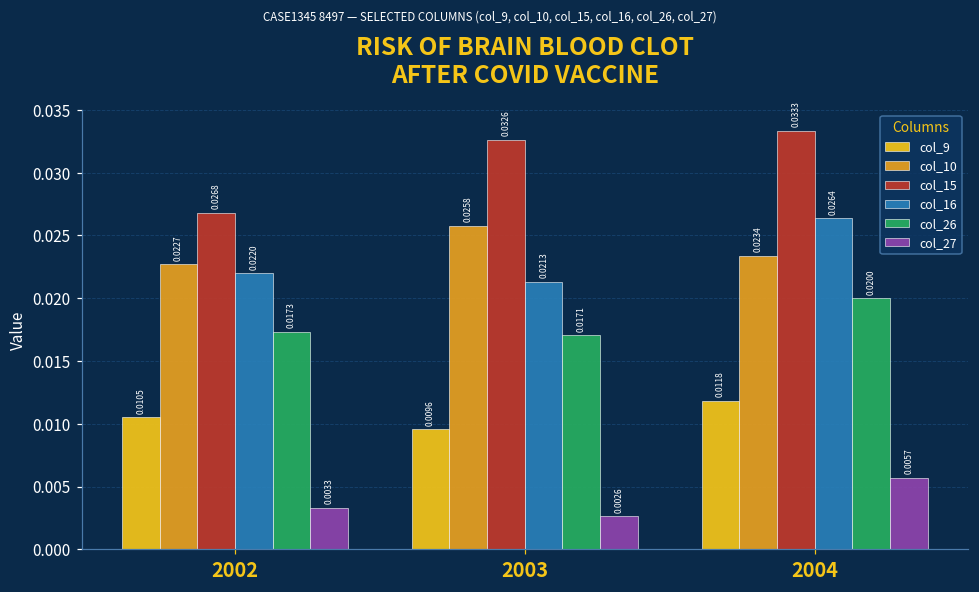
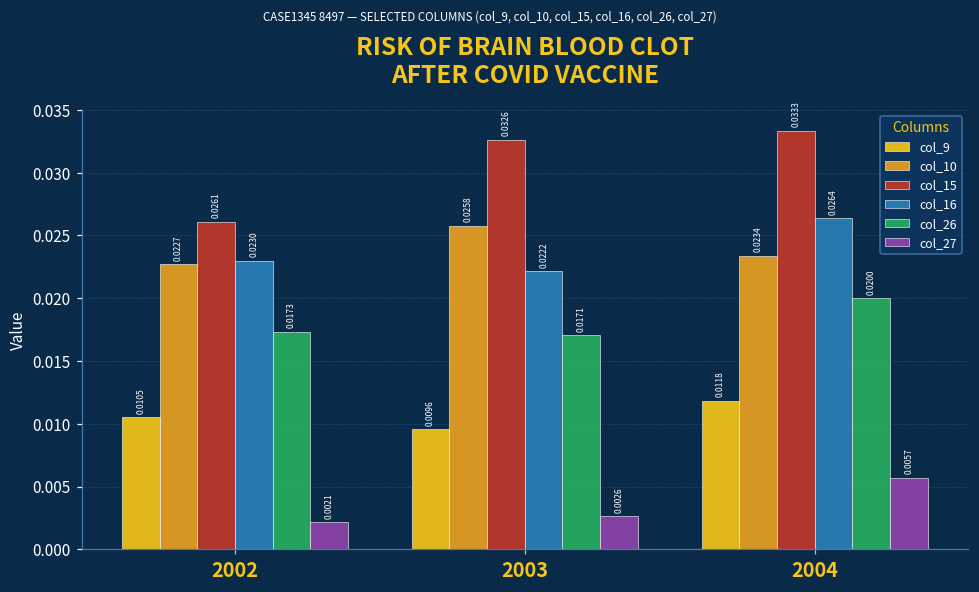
  {
    "col_15": {
-     "2002": 0.0268,
+     "2002": 0.0261,
      "2003": 0.0326,
      "2004": 0.0333
    },
    "col_16": {
-     "2002": 0.0220,
-     "2003": 0.0213,
+     "2002": 0.0230,
+     "2003": 0.0222,
      "2004": 0.0264
    },
    "col_26": {
      "2002": 0.0173,
      "2003": 0.0171,
      "2004": 0.0200
    },
    "col_27": {
-     "2002": 0.0033,
+     "2002": 0.0021,
      "2003": 0.0026,
      "2004": 0.0057
    }
  }
